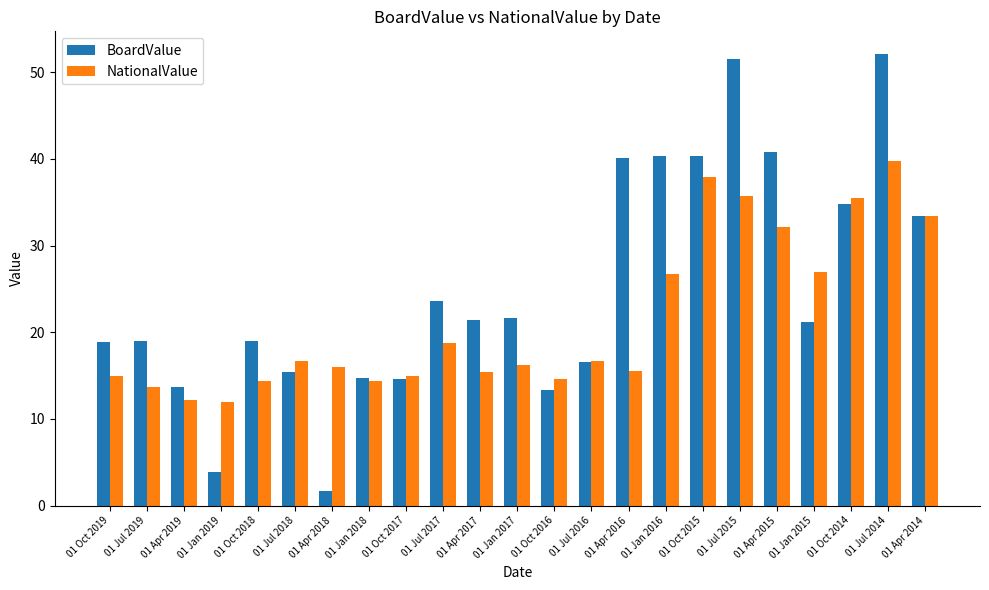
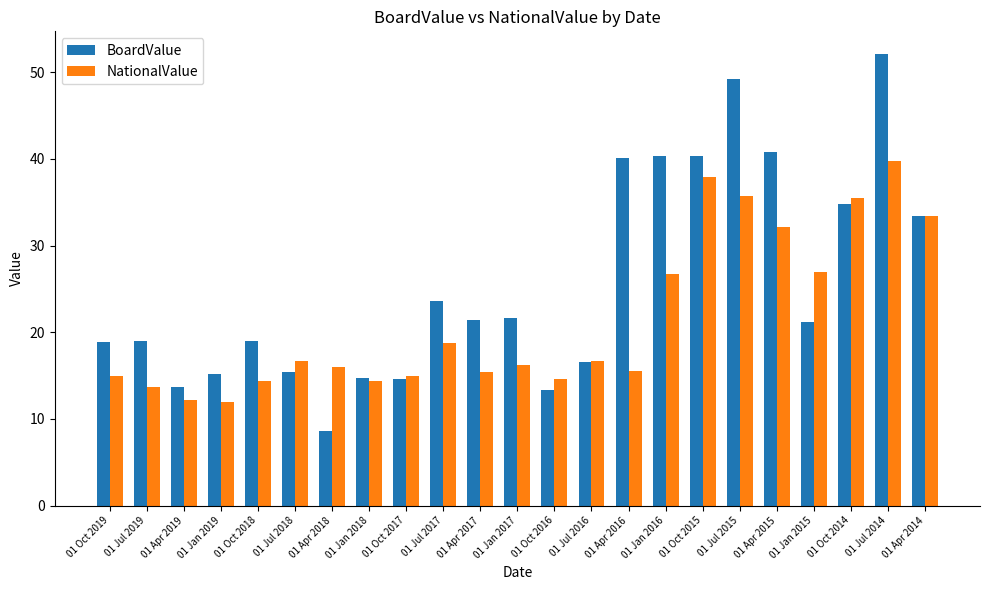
  {
    "BoardValue": {
      "01 Oct 2019": 19,
      "01 Jul 2019": 19,
      "01 Apr 2019": 14,
-     "01 Jan 2019": 4,
+     "01 Jan 2019": 15,
      "01 Oct 2018": 19,
      "01 Jul 2018": 15,
-     "01 Apr 2018": 2,
+     "01 Apr 2018": 9,
      "01 Jan 2018": 15,
      "01 Oct 2017": 15,
      "01 Jul 2017": 24,
      "01 Apr 2017": 21,
      "01 Jan 2017": 22,
      "01 Oct 2016": 13,
      "01 Jul 2016": 17,
      "01 Apr 2016": 40,
      "01 Jan 2016": 40,
      "01 Oct 2015": 40,
-     "01 Jul 2015": 52,
+     "01 Jul 2015": 49,
      "01 Apr 2015": 41,
      "01 Jan 2015": 21,
      "01 Oct 2014": 35,
      "01 Jul 2014": 52,
      "01 Apr 2014": 33
    },
    "NationalValue": {
      "01 Oct 2019": 15,
      "01 Jul 2019": 14,
      "01 Apr 2019": 12,
      "01 Jan 2019": 12,
      "01 Oct 2018": 14,
      "01 Jul 2018": 17,
      "01 Apr 2018": 16,
      "01 Jan 2018": 14,
      "01 Oct 2017": 15,
      "01 Jul 2017": 19,
      "01 Apr 2017": 15,
      "01 Jan 2017": 16,
      "01 Oct 2016": 15,
      "01 Jul 2016": 17,
      "01 Apr 2016": 16,
      "01 Jan 2016": 27,
      "01 Oct 2015": 38,
      "01 Jul 2015": 36,
      "01 Apr 2015": 32,
      "01 Jan 2015": 27,
      "01 Oct 2014": 35,
      "01 Jul 2014": 40,
      "01 Apr 2014": 33
    }
  }
